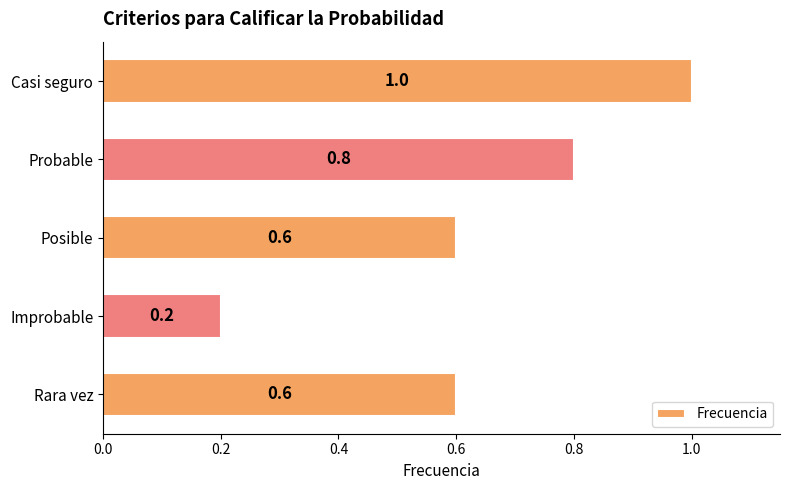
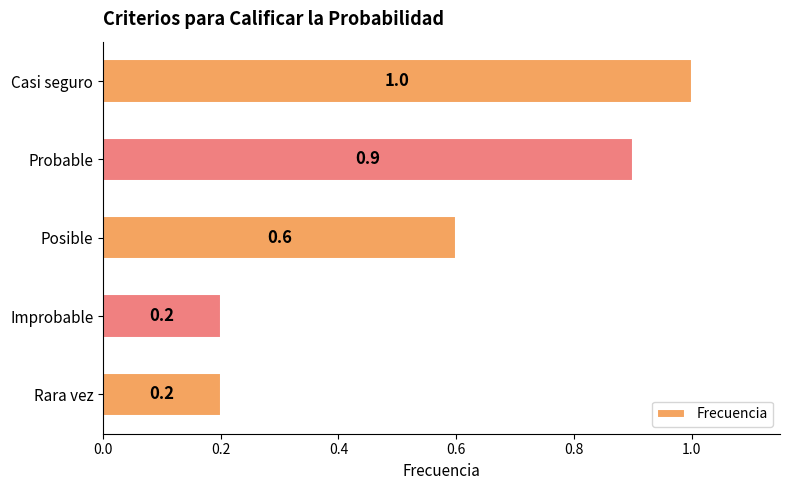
  {
    "Casi seguro": 1.0,
-   "Probable": 0.8,
+   "Probable": 0.9,
    "Posible": 0.6,
    "Improbable": 0.2,
-   "Rara vez": 0.6
+   "Rara vez": 0.2
  }
